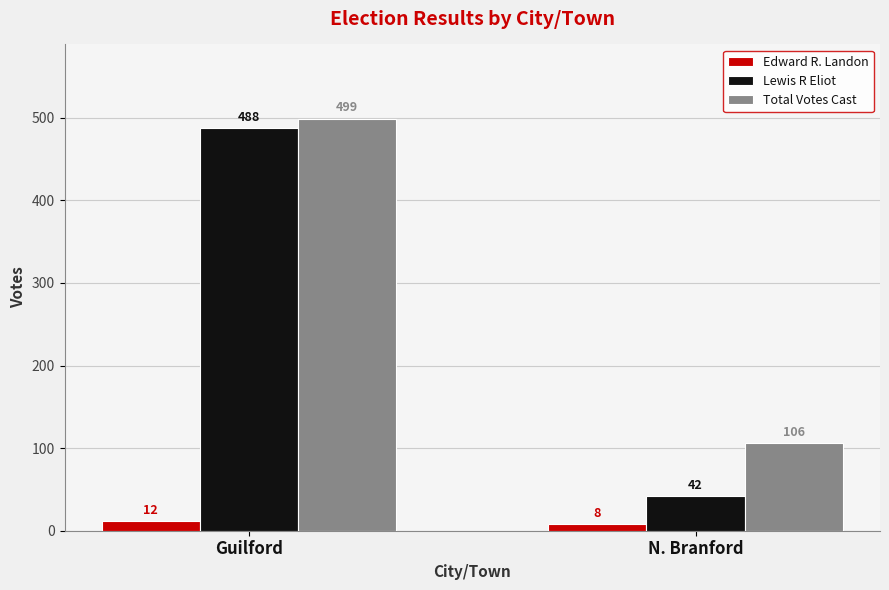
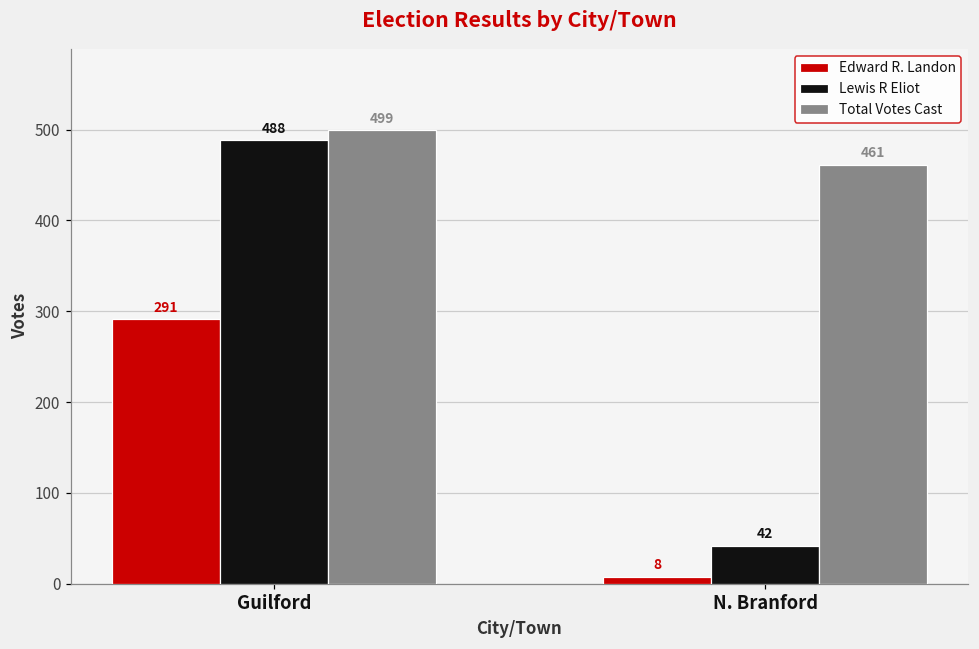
  {
    "Edward R. Landon": {
-     "Guilford": 12,
+     "Guilford": 291,
      "N. Branford": 8
    },
    "Lewis R Eliot": {
      "Guilford": 488,
      "N. Branford": 42
    },
    "Total Votes Cast": {
      "Guilford": 499,
-     "N. Branford": 106
+     "N. Branford": 461
    }
  }
